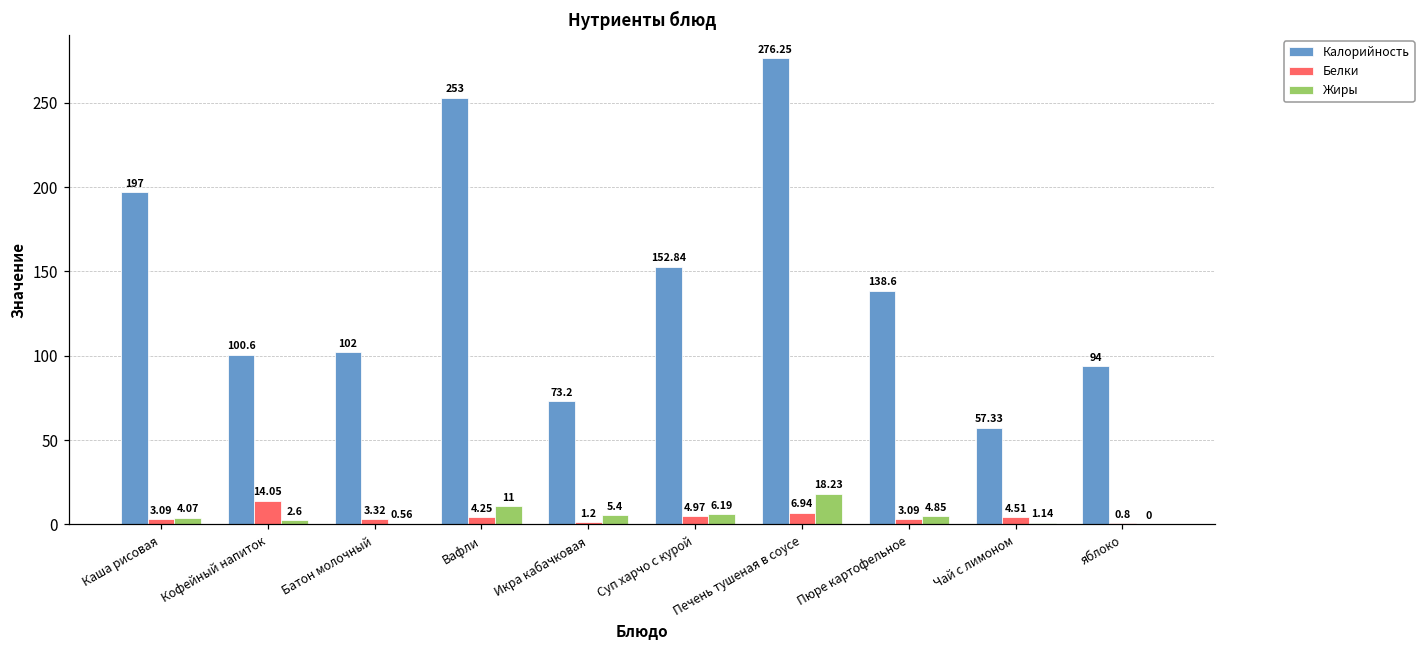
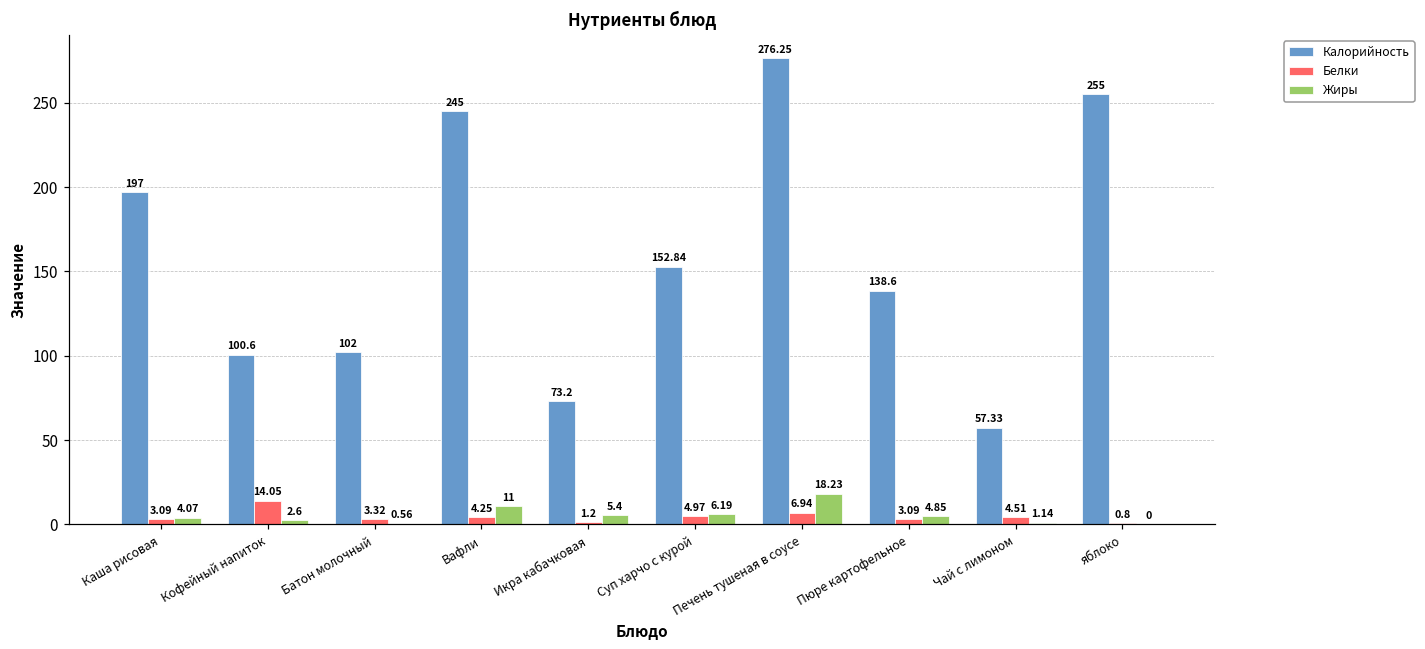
  {
    "Калорийность": {
      "Каша рисовая": 197,
      "Кофейный напиток": 100.6,
      "Батон молочный": 102,
-     "Вафли": 253,
+     "Вафли": 245,
      "Икра кабачковая": 73.2,
      "Суп харчо с курой": 152.84,
      "Печень тушеная в соусе": 276.25,
      "Пюре картофельное": 138.6,
      "Чай с лимоном": 57.33,
-     "яблоко": 94
+     "яблоко": 255
    },
    "Белки": {
      "Каша рисовая": 3.09,
      "Кофейный напиток": 14.05,
      "Батон молочный": 3.32,
      "Вафли": 4.25,
      "Икра кабачковая": 1.2,
      "Суп харчо с курой": 4.97,
      "Печень тушеная в соусе": 6.94,
      "Пюре картофельное": 3.09,
      "Чай с лимоном": 4.51,
      "яблоко": 0.8
    },
    "Жиры": {
      "Каша рисовая": 4.07,
      "Кофейный напиток": 2.6,
      "Батон молочный": 0.56,
      "Вафли": 11,
      "Икра кабачковая": 5.4,
      "Суп харчо с курой": 6.19,
      "Печень тушеная в соусе": 18.23,
      "Пюре картофельное": 4.85,
      "Чай с лимоном": 1.14,
      "яблоко": 0
    }
  }
